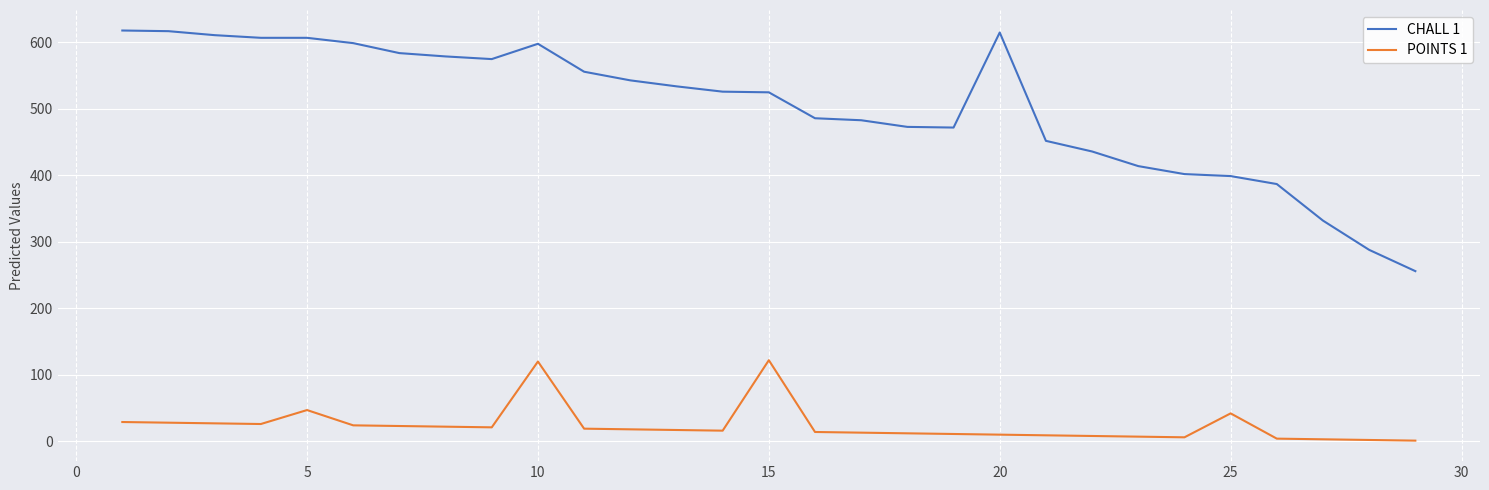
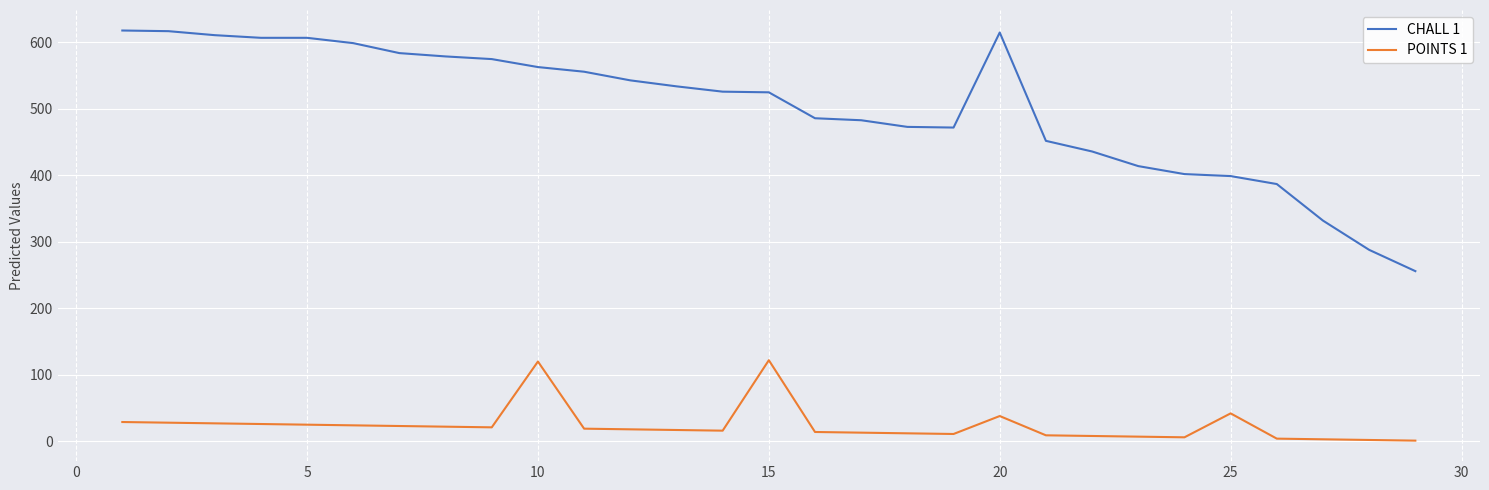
  {
    "CHALL 1": {
      "5": 610,
-     "10": 600,
+     "10": 560,
      "15": 530,
      "20": 620,
      "25": 400
    },
    "POINTS 1": {
-     "5": 50,
+     "5": 30,
      "10": 120,
      "15": 120,
-     "20": 10,
+     "20": 40,
      "25": 40
    }
  }
